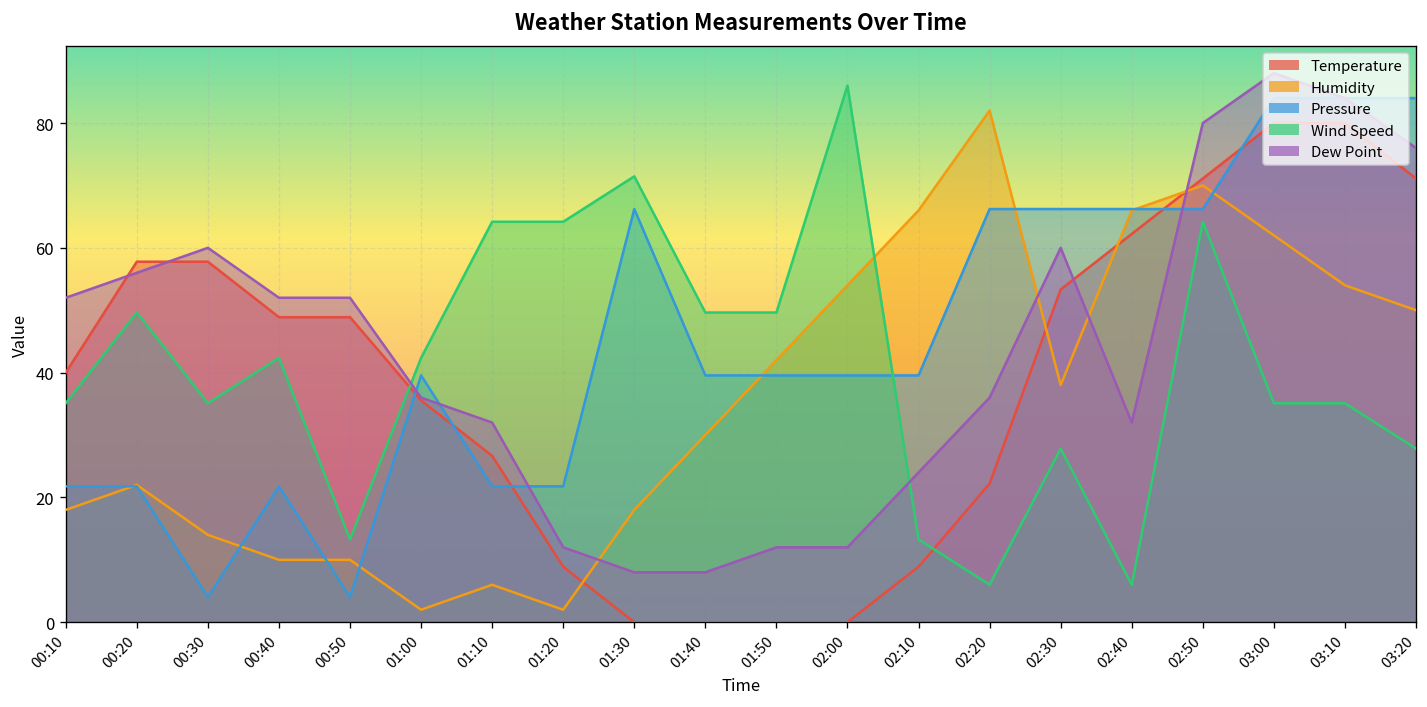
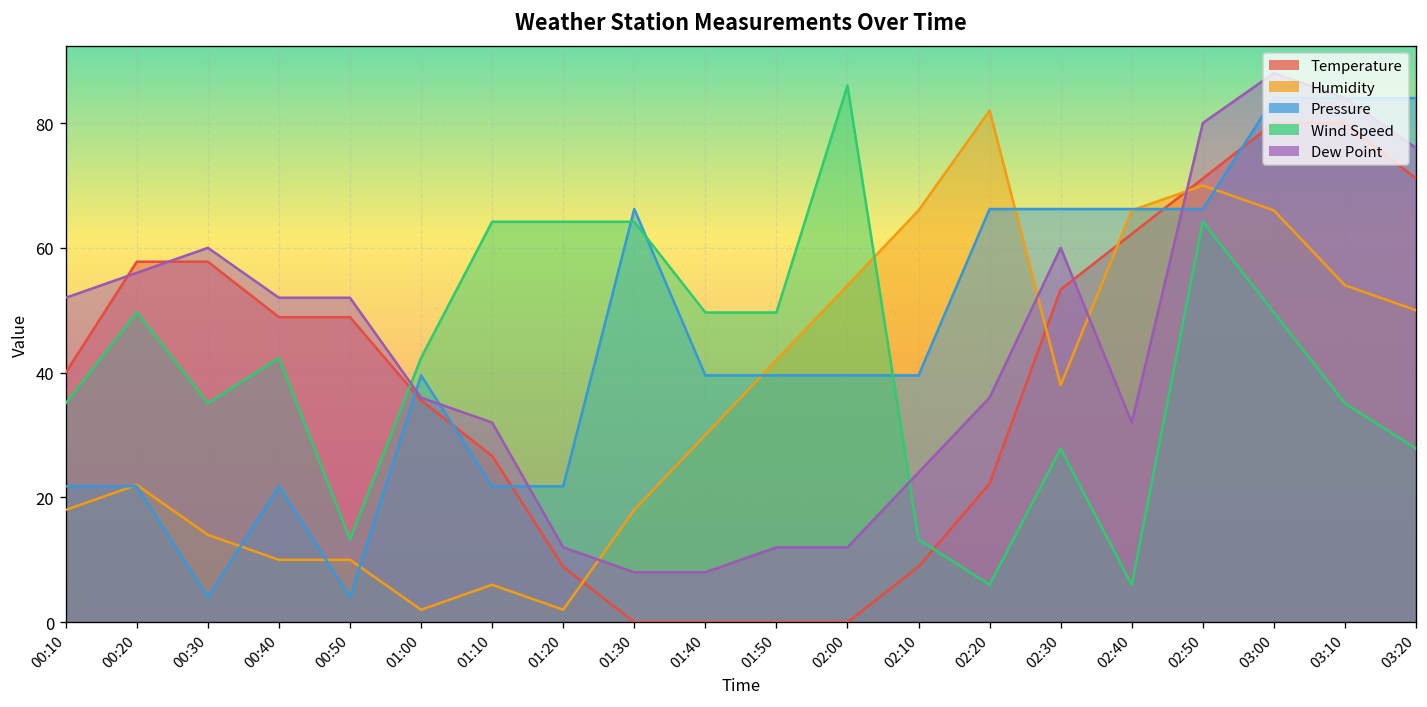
  {
    "Temperature": {
      "00:10": 40,
      "00:20": 58,
      "00:30": 58,
      "00:40": 49,
      "00:50": 49,
      "01:10": 27,
      "01:20": 9,
      "01:30": 0,
      "01:40": 0,
      "01:50": 0,
      "02:00": 0,
      "02:10": 9,
      "02:20": 22,
      "02:30": 53,
      "02:40": 62,
      "02:50": 71,
      "03:20": 71
    },
    "Humidity": {
      "00:10": 18,
      "00:30": 14,
      "00:40": 10,
      "00:50": 10,
      "01:00": 2,
      "01:10": 6,
      "01:20": 2,
      "01:30": 18,
      "01:40": 30,
      "01:50": 42,
      "02:00": 54,
      "02:10": 66,
      "02:20": 82,
      "02:30": 38,
      "02:50": 70,
-     "03:00": 62,
+     "03:00": 66,
      "03:10": 54,
      "03:20": 50
    },
    "Pressure": {
      "00:10": 22,
      "00:30": 4,
      "00:40": 22,
      "00:50": 4,
      "01:00": 40,
      "01:10": 22,
      "01:20": 22,
      "01:30": 66,
      "01:40": 40,
      "01:50": 40,
      "02:00": 40,
      "02:10": 40,
      "02:20": 66,
      "02:30": 66,
      "02:50": 66,
      "03:20": 84
    },
    "Wind Speed": {
      "00:10": 35,
      "00:20": 50,
      "00:30": 35,
      "00:40": 42,
      "00:50": 13,
      "01:00": 42,
      "01:10": 64,
      "01:20": 64,
-     "01:30": 71,
+     "01:30": 64,
      "01:40": 50,
      "01:50": 50,
      "02:00": 86,
      "02:10": 13,
      "02:20": 6,
      "02:30": 28,
      "02:40": 6,
      "02:50": 64,
-     "03:00": 35,
+     "03:00": 50,
      "03:10": 35,
      "03:20": 28
    },
    "Dew Point": {
      "00:10": 52,
      "00:20": 56,
      "00:30": 60,
      "00:40": 52,
      "00:50": 52,
      "01:10": 32,
      "01:20": 12,
      "01:30": 8,
      "01:40": 8,
      "01:50": 12,
      "02:00": 12,
      "02:10": 24,
      "02:20": 36,
      "02:30": 60,
      "02:40": 32,
      "02:50": 80,
      "03:20": 76
    }
  }
